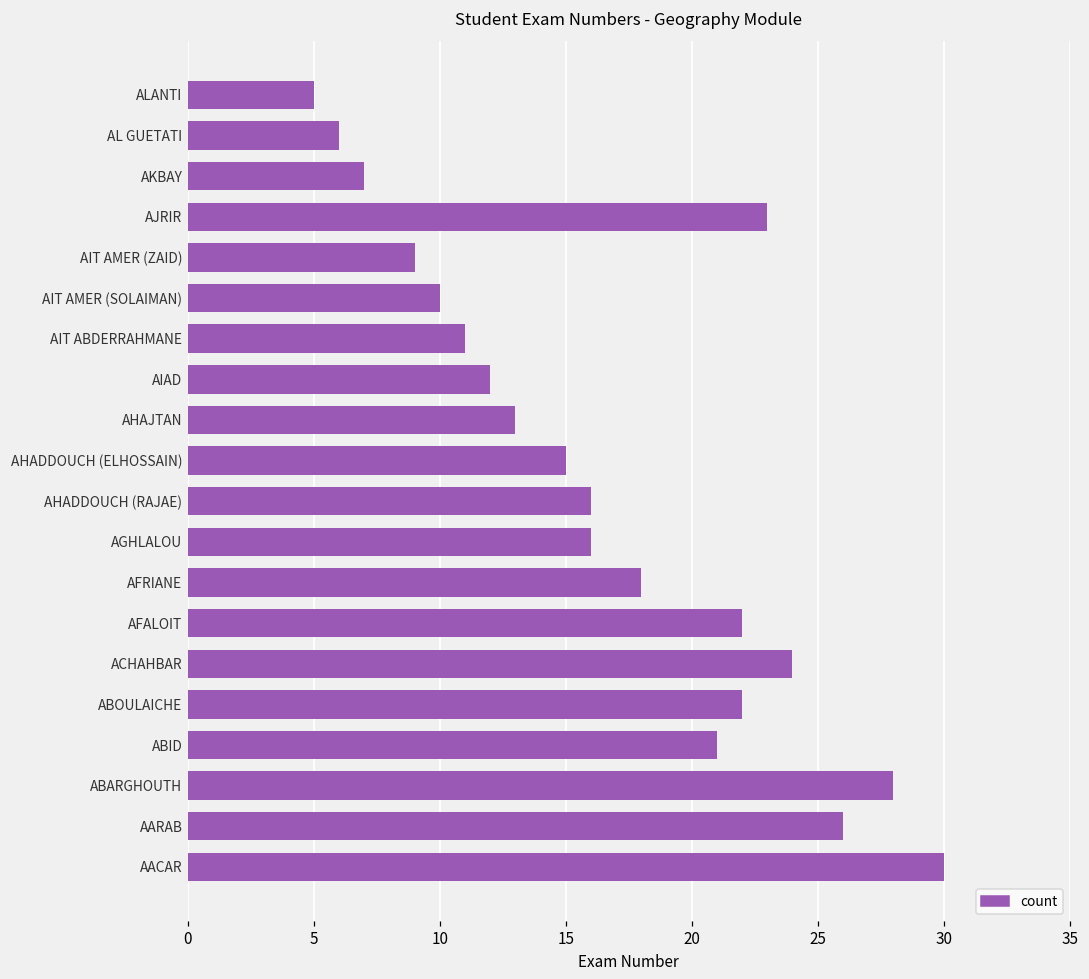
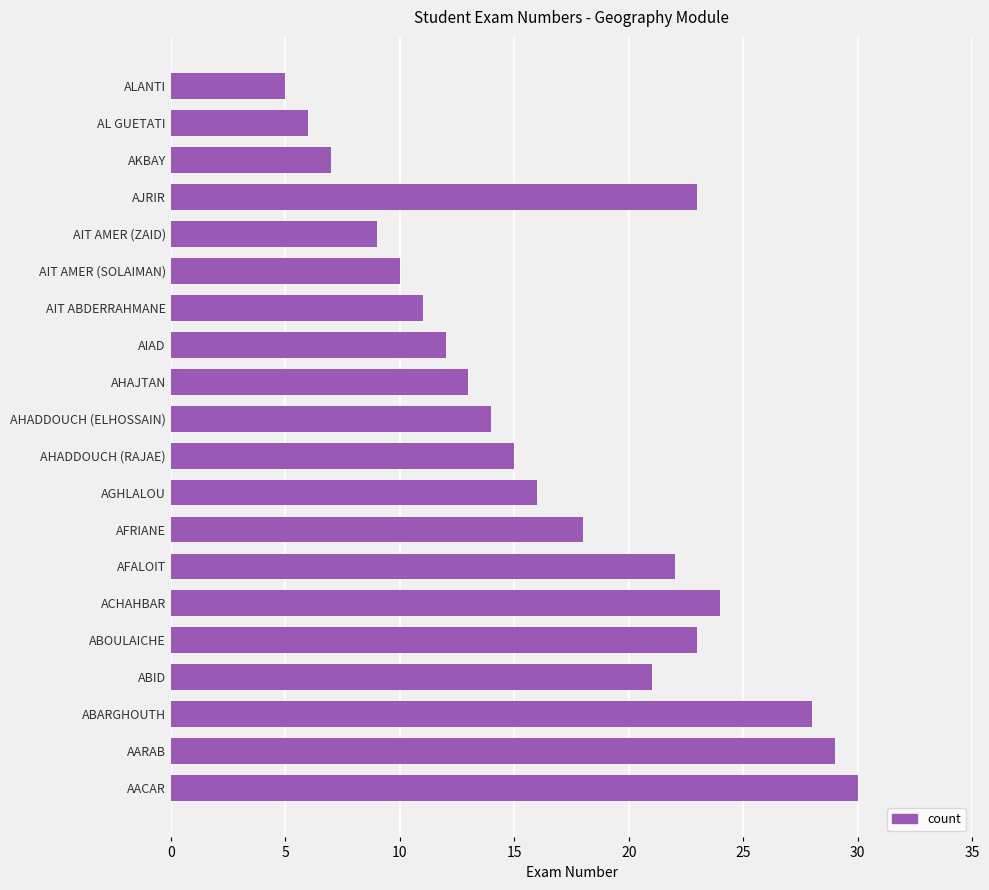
  {
    "ALANTI": 5,
    "AL GUETATI": 6,
    "AKBAY": 7,
    "AJRIR": 23,
    "AIT AMER (ZAID)": 9,
    "AIT AMER (SOLAIMAN)": 10,
    "AIT ABDERRAHMANE": 11,
    "AIAD": 12,
    "AHAJTAN": 13,
-   "AHADDOUCH (ELHOSSAIN)": 15,
-   "AHADDOUCH (RAJAE)": 16,
+   "AHADDOUCH (ELHOSSAIN)": 14,
+   "AHADDOUCH (RAJAE)": 15,
    "AGHLALOU": 16,
    "AFRIANE": 18,
    "AFALOIT": 22,
    "ACHAHBAR": 24,
-   "ABOULAICHE": 22,
+   "ABOULAICHE": 23,
    "ABID": 21,
    "ABARGHOUTH": 28,
-   "AARAB": 26,
+   "AARAB": 29,
    "AACAR": 30
  }
